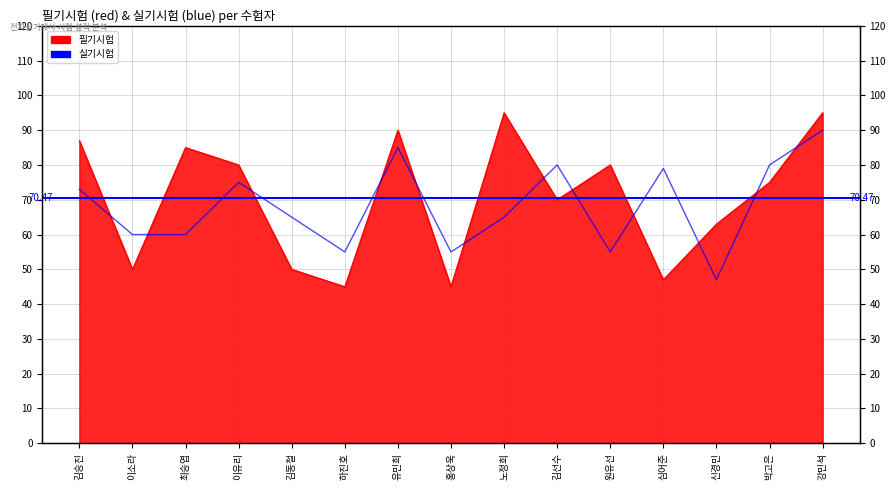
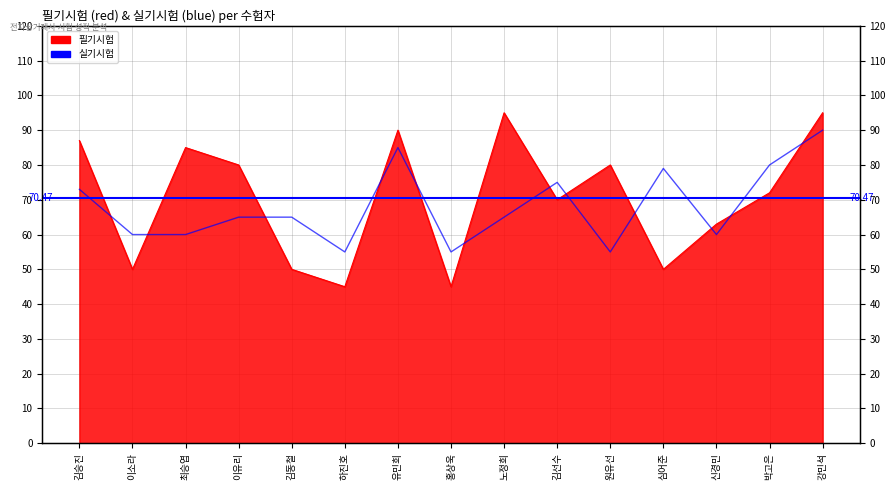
  {
    "필기시험": {
      "김승진": 87,
      "이소라": 50,
      "최승엽": 85,
      "이유리": 80,
      "김동철": 50,
      "하진호": 45,
      "유민희": 90,
      "홍상욱": 45,
      "노정희": 95,
      "김선수": 70,
      "원유선": 80,
-     "심어준": 47,
+     "심어준": 50,
      "신경민": 63,
-     "박고은": 75,
+     "박고은": 72,
      "강민석": 95
    },
    "실기시험": {
      "김승진": 73,
      "이소라": 60,
      "최승엽": 60,
-     "이유리": 75,
+     "이유리": 65,
      "김동철": 65,
      "하진호": 55,
      "유민희": 85,
      "홍상욱": 55,
      "노정희": 65,
-     "김선수": 80,
+     "김선수": 75,
      "원유선": 55,
      "심어준": 79,
-     "신경민": 47,
+     "신경민": 60,
      "박고은": 80,
      "강민석": 90
    }
  }
